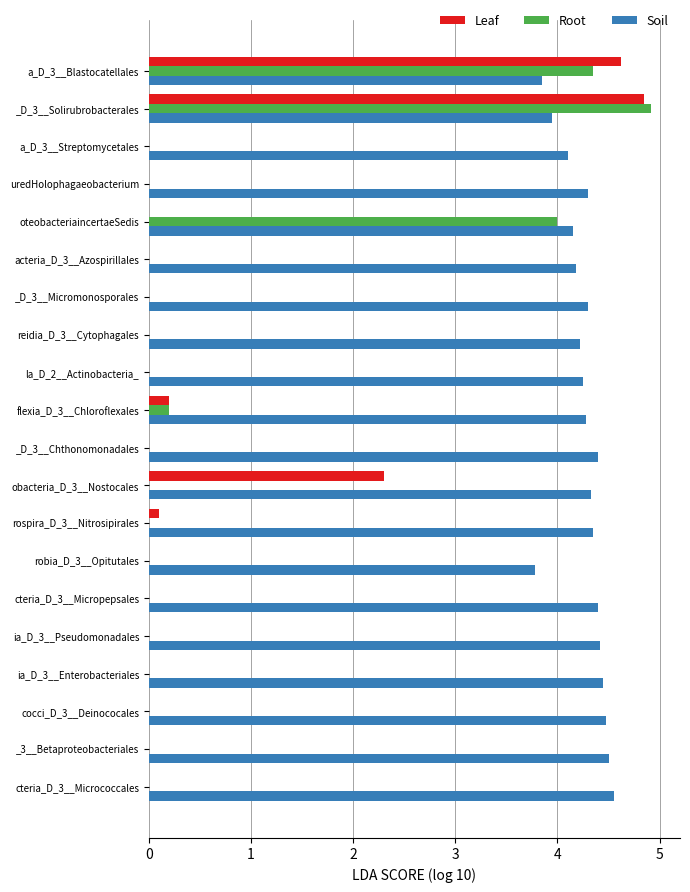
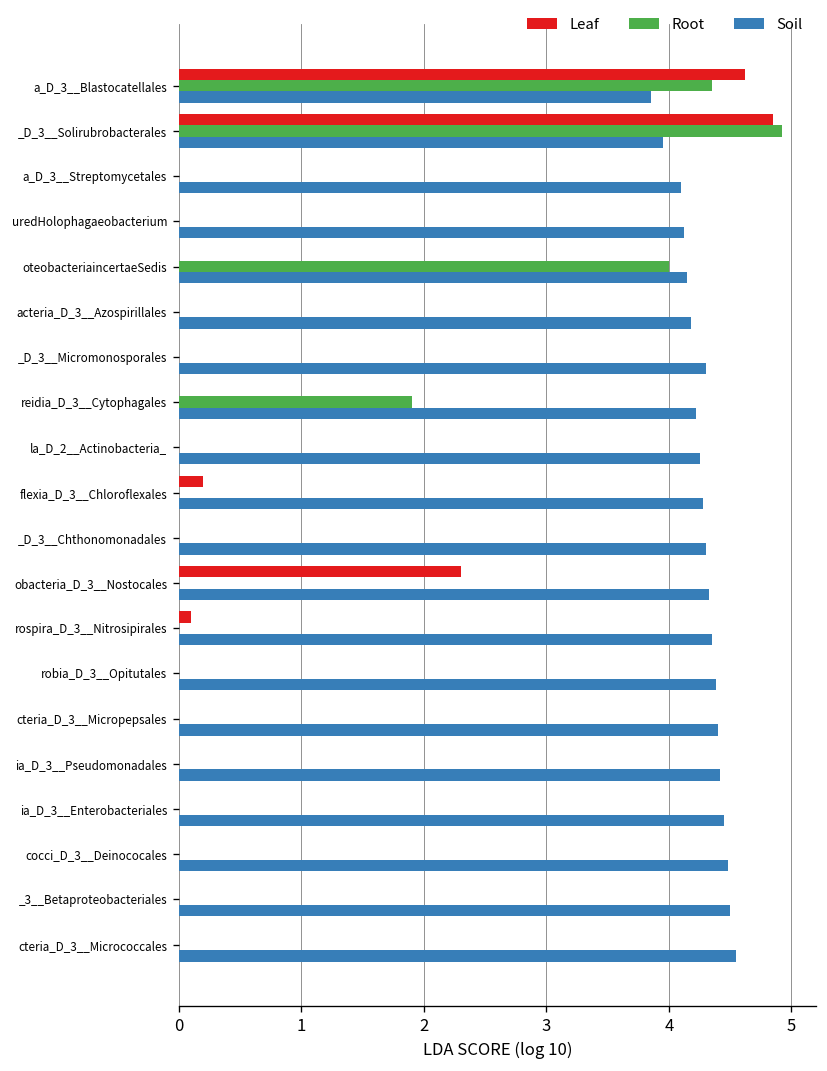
  {
    "Leaf": {
      "a_D_3__Blastocatellales": 4.62,
      "_D_3__Solirubrobacterales": 4.85,
      "a_D_3__Streptomycetales": 0.00,
      "uredHolophagaeobacterium": 0.00,
      "oteobacteriaincertaeSedis": 0.00,
      "acteria_D_3__Azospirillales": 0.00,
      "_D_3__Micromonosporales": 0.00,
      "reidia_D_3__Cytophagales": 0.00,
      "la_D_2__Actinobacteria_": 0.00,
      "flexia_D_3__Chloroflexales": 0.20,
      "_D_3__Chthonomonadales": 0.00,
      "obacteria_D_3__Nostocales": 2.30,
      "rospira_D_3__Nitrosipirales": 0.10,
      "robia_D_3__Opitutales": 0.00,
      "cteria_D_3__Micropepsales": 0.00,
      "ia_D_3__Pseudomonadales": 0.00,
      "ia_D_3__Enterobacteriales": 0.00,
      "cocci_D_3__Deinococales": 0.00,
      "_3__Betaproteobacteriales": 0.00,
      "cteria_D_3__Micrococcales": 0.00
    },
    "Root": {
      "a_D_3__Blastocatellales": 4.35,
      "_D_3__Solirubrobacterales": 4.9,
      "a_D_3__Streptomycetales": 0.0,
      "uredHolophagaeobacterium": 0.0,
      "oteobacteriaincertaeSedis": 4.0,
      "acteria_D_3__Azospirillales": 0.0,
      "_D_3__Micromonosporales": 0.0,
-     "reidia_D_3__Cytophagales": 0.0,
+     "reidia_D_3__Cytophagales": 1.9,
      "la_D_2__Actinobacteria_": 0.0,
-     "flexia_D_3__Chloroflexales": 0.2,
+     "flexia_D_3__Chloroflexales": 0.0,
      "_D_3__Chthonomonadales": 0.0,
      "obacteria_D_3__Nostocales": 0.0,
      "rospira_D_3__Nitrosipirales": 0.0,
      "robia_D_3__Opitutales": 0.0,
      "cteria_D_3__Micropepsales": 0.0,
      "ia_D_3__Pseudomonadales": 0.0,
      "ia_D_3__Enterobacteriales": 0.0,
      "cocci_D_3__Deinococales": 0.0,
      "_3__Betaproteobacteriales": 0.0,
      "cteria_D_3__Micrococcales": 0.0
    },
    "Soil": {
      "a_D_3__Blastocatellales": 3.85,
      "_D_3__Solirubrobacterales": 3.95,
      "a_D_3__Streptomycetales": 4.10,
-     "uredHolophagaeobacterium": 4.30,
+     "uredHolophagaeobacterium": 4.12,
      "oteobacteriaincertaeSedis": 4.15,
      "acteria_D_3__Azospirillales": 4.18,
      "_D_3__Micromonosporales": 4.30,
      "reidia_D_3__Cytophagales": 4.22,
      "la_D_2__Actinobacteria_": 4.25,
      "flexia_D_3__Chloroflexales": 4.28,
-     "_D_3__Chthonomonadales": 4.4,
+     "_D_3__Chthonomonadales": 4.3,
      "obacteria_D_3__Nostocales": 4.33,
      "rospira_D_3__Nitrosipirales": 4.35,
-     "robia_D_3__Opitutales": 3.78,
+     "robia_D_3__Opitutales": 4.38,
      "cteria_D_3__Micropepsales": 4.40,
      "ia_D_3__Pseudomonadales": 4.42,
      "ia_D_3__Enterobacteriales": 4.45,
      "cocci_D_3__Deinococales": 4.48,
      "_3__Betaproteobacteriales": 4.50,
      "cteria_D_3__Micrococcales": 4.55
    }
  }
